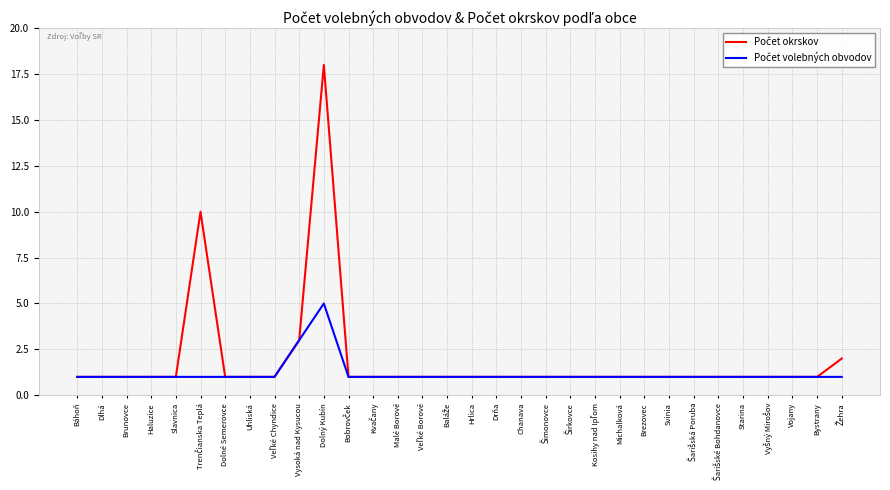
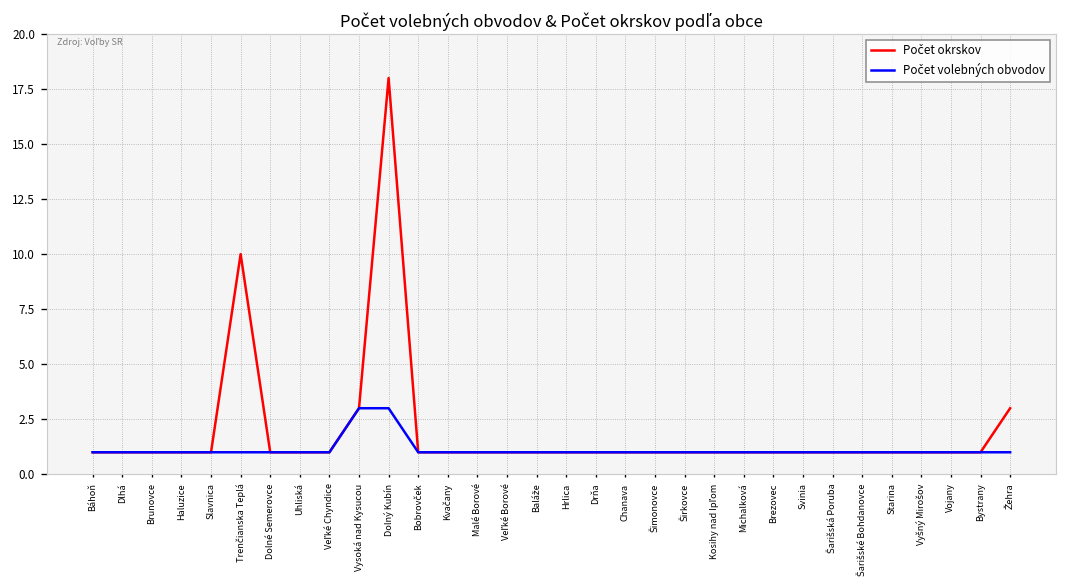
  {
    "Počet okrskov": {
      "Trenčianska Teplá": 10,
      "Dolný Kubín": 18,
-     "Žehra": 2
+     "Žehra": 3
    },
    "Počet volebných obvodov": {
      "Trenčianska Teplá": 1,
-     "Dolný Kubín": 5,
+     "Dolný Kubín": 3,
      "Žehra": 1
    }
  }
